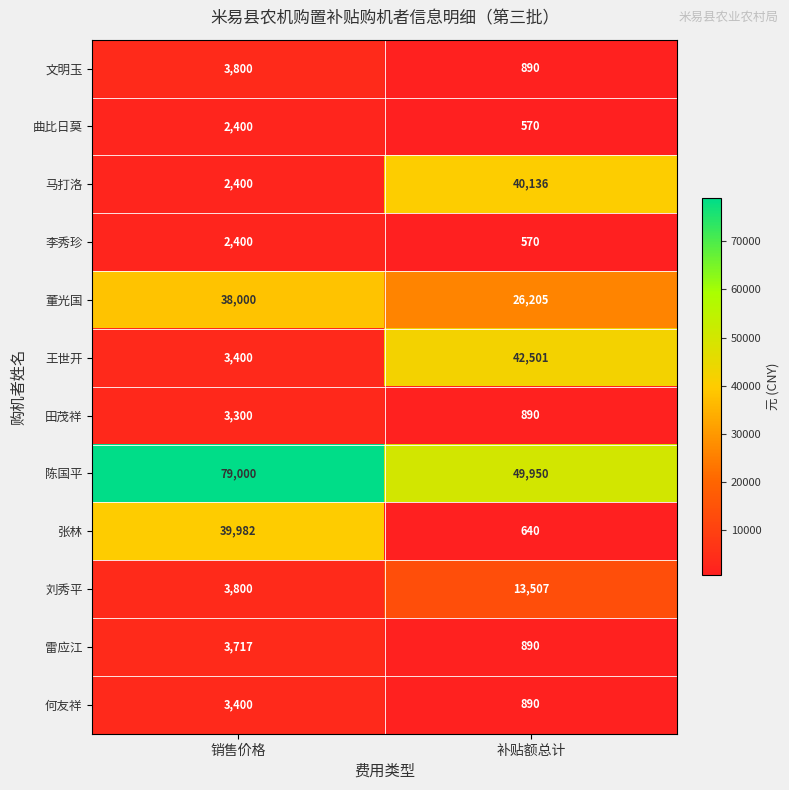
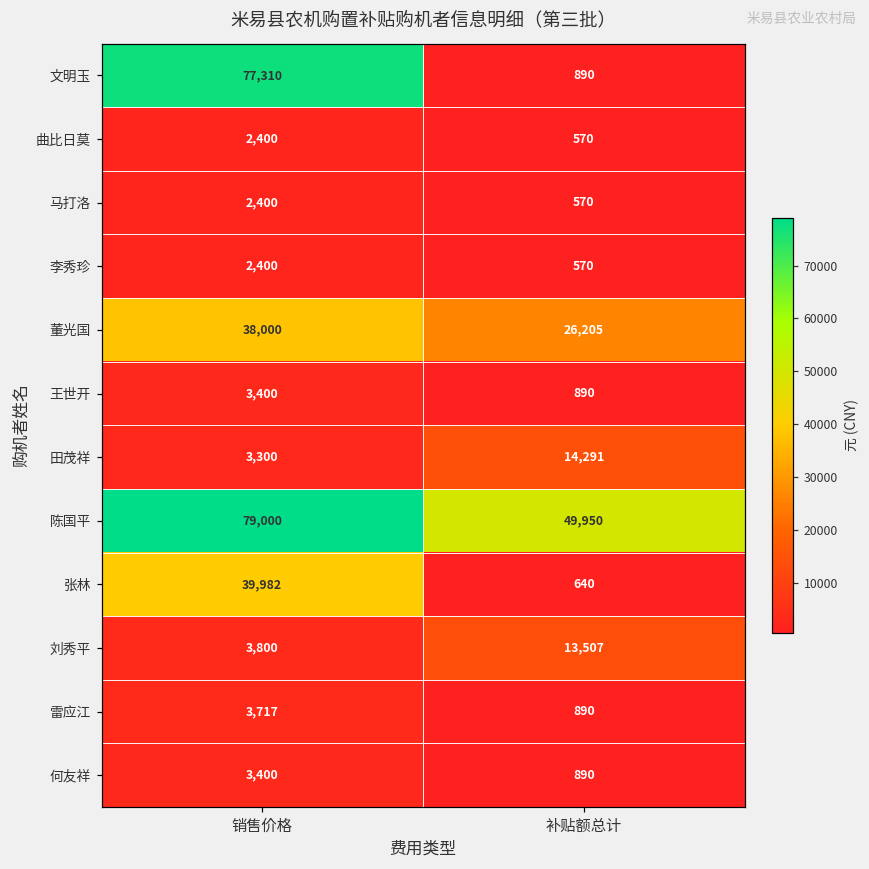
  {
    "文明玉": {
-     "销售价格": "3,800",
+     "销售价格": "77,310",
      "补贴额总计": "890"
    },
    "曲比日莫": {
      "销售价格": "2,400",
      "补贴额总计": "570"
    },
    "马打洛": {
      "销售价格": "2,400",
-     "补贴额总计": "40,136"
+     "补贴额总计": "570"
    },
    "李秀珍": {
      "销售价格": "2,400",
      "补贴额总计": "570"
    },
    "董光国": {
      "销售价格": "38,000",
      "补贴额总计": "26,205"
    },
    "王世开": {
      "销售价格": "3,400",
-     "补贴额总计": "42,501"
+     "补贴额总计": "890"
    },
    "田茂祥": {
      "销售价格": "3,300",
-     "补贴额总计": "890"
+     "补贴额总计": "14,291"
    },
    "陈国平": {
      "销售价格": "79,000",
      "补贴额总计": "49,950"
    },
    "张林": {
      "销售价格": "39,982",
      "补贴额总计": "640"
    },
    "刘秀平": {
      "销售价格": "3,800",
      "补贴额总计": "13,507"
    },
    "雷应江": {
      "销售价格": "3,717",
      "补贴额总计": "890"
    },
    "何友祥": {
      "销售价格": "3,400",
      "补贴额总计": "890"
    }
  }
